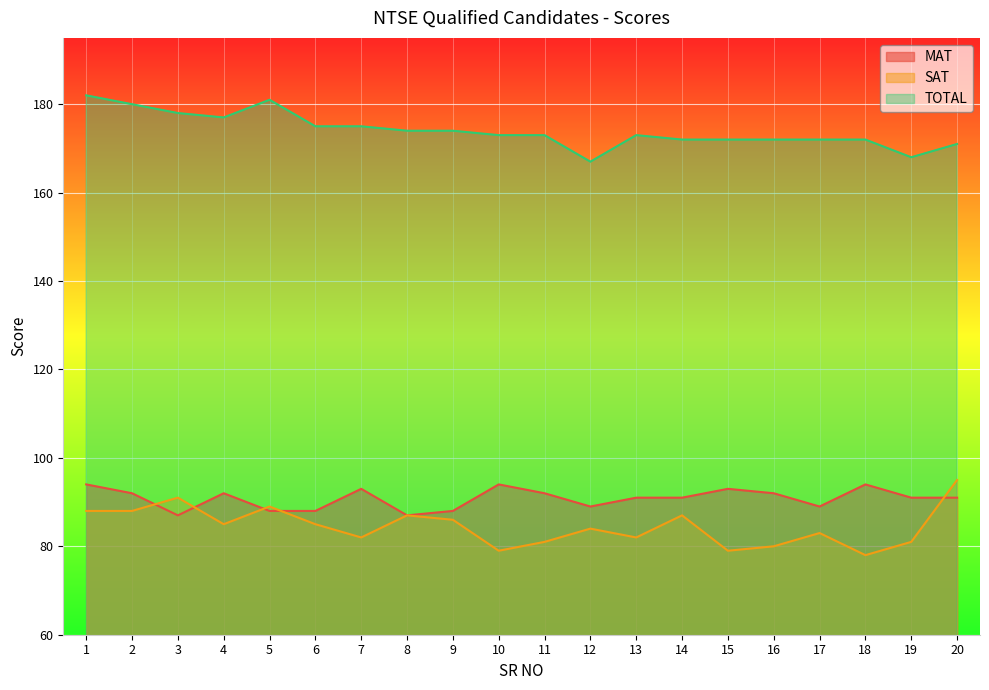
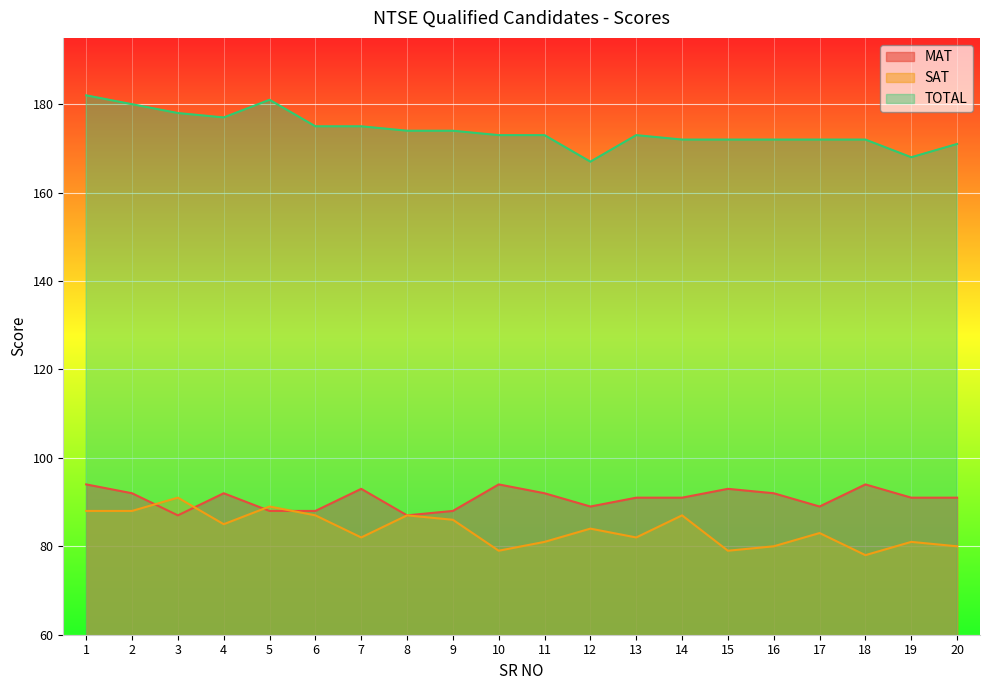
  {
    "MAT": {
      "1": 94,
      "2": 92,
      "3": 87,
      "4": 92,
      "5": 88,
      "6": 88,
      "7": 93,
      "9": 88,
      "10": 94,
      "11": 92,
      "12": 89,
      "13": 91,
      "14": 91,
      "15": 93,
      "16": 92,
      "17": 89,
      "18": 94,
      "19": 91,
      "20": 91
    },
    "SAT": {
      "1": 88,
      "2": 88,
      "3": 91,
      "4": 85,
      "5": 89,
-     "6": 85,
+     "6": 87,
      "7": 82,
      "9": 86,
      "10": 79,
      "11": 81,
      "12": 84,
      "13": 82,
      "14": 87,
      "15": 79,
      "16": 80,
      "17": 83,
      "18": 78,
      "19": 81,
-     "20": 95
+     "20": 80
    },
    "TOTAL": {
      "1": 182,
      "2": 180,
      "3": 178,
      "4": 177,
      "5": 181,
      "6": 175,
      "7": 175,
      "8": 174,
      "9": 174,
      "10": 173,
      "11": 173,
      "12": 167,
      "13": 173,
      "14": 172,
      "15": 172,
      "16": 172,
      "17": 172,
      "18": 172,
      "19": 168,
      "20": 171
    }
  }
